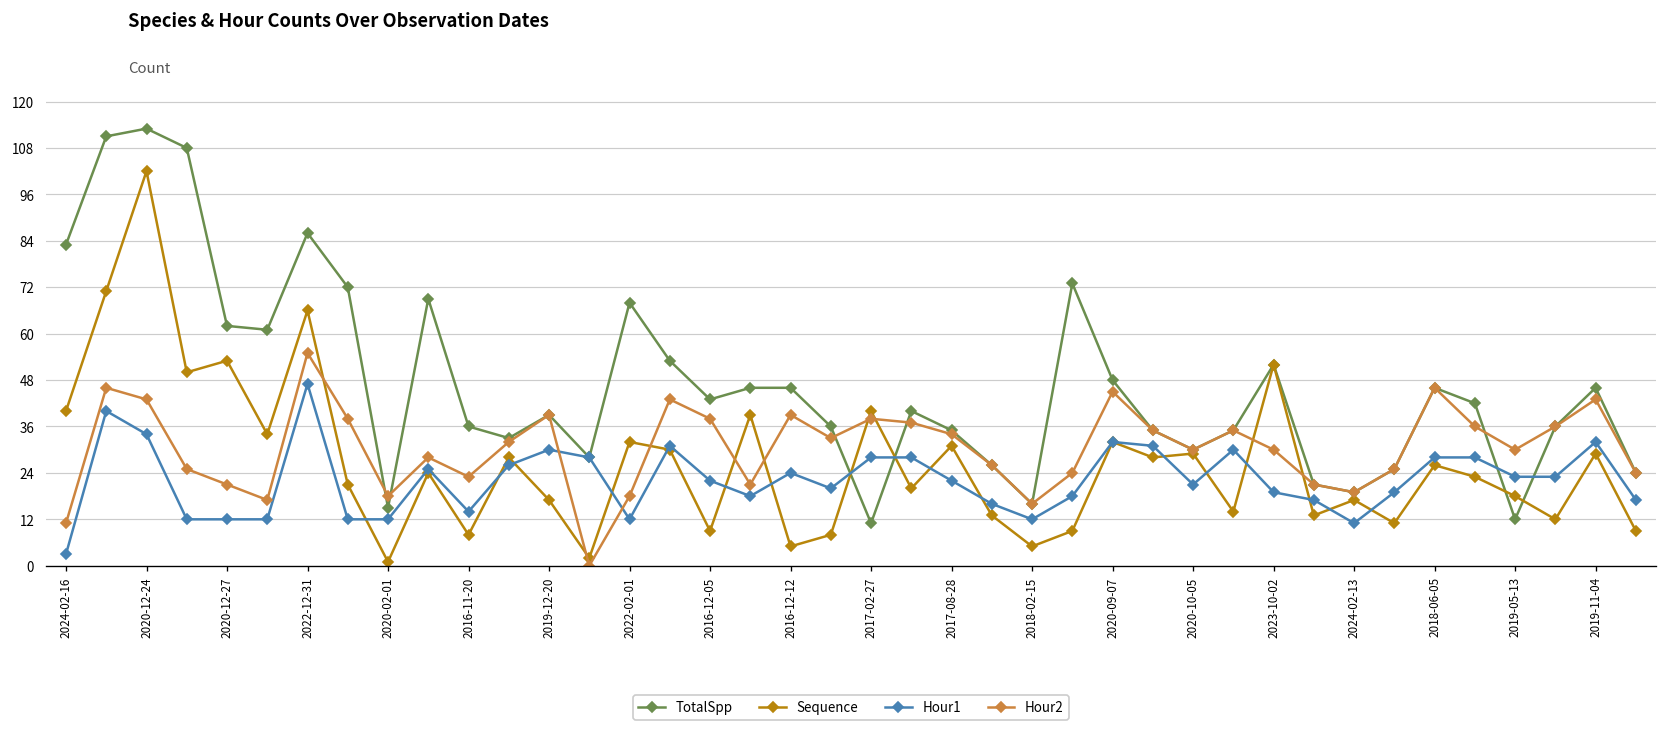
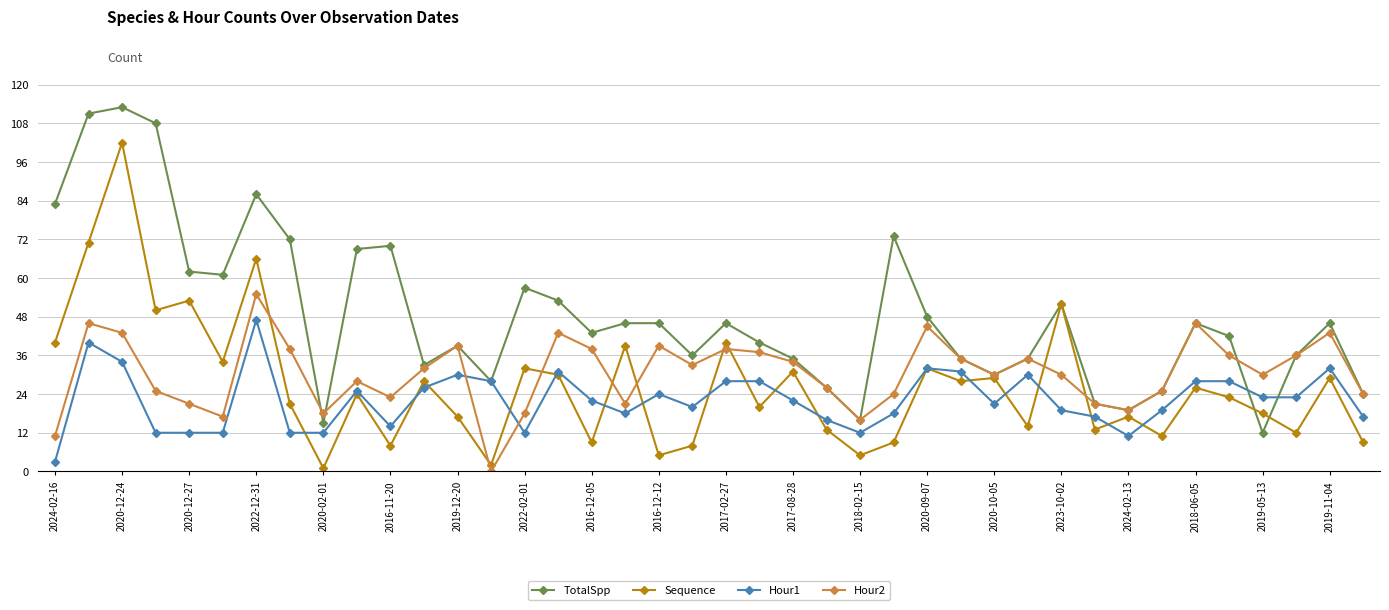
  {
    "TotalSpp": {
      "2024-02-16": 83,
      "2020-12-24": 113,
      "2020-12-27": 62,
      "2022-12-31": 86,
      "2020-02-01": 15,
-     "2016-11-20": 36,
-     "2022-02-01": 68,
+     "2016-11-20": 70,
+     "2022-02-01": 57,
      "2016-12-05": 43,
      "2016-12-12": 46,
-     "2017-02-27": 11,
+     "2017-02-27": 46,
      "2017-08-28": 35,
      "2020-09-07": 48,
      "2019-05-13": 12,
      "2019-11-04": 46
    },
    "Hour1": {
      "2024-02-16": 3,
      "2020-12-24": 34,
      "2020-12-27": 12,
      "2022-12-31": 47,
      "2020-02-01": 12,
      "2016-11-20": 14,
      "2019-12-20": 30,
      "2022-02-01": 12,
      "2016-12-05": 22,
      "2016-12-12": 24,
      "2017-02-27": 28,
      "2017-08-28": 22,
      "2018-02-15": 12,
      "2020-10-05": 21,
      "2023-10-02": 19,
      "2024-02-13": 11,
      "2018-06-05": 28,
      "2019-05-13": 23,
      "2019-11-04": 32
    }
  }
